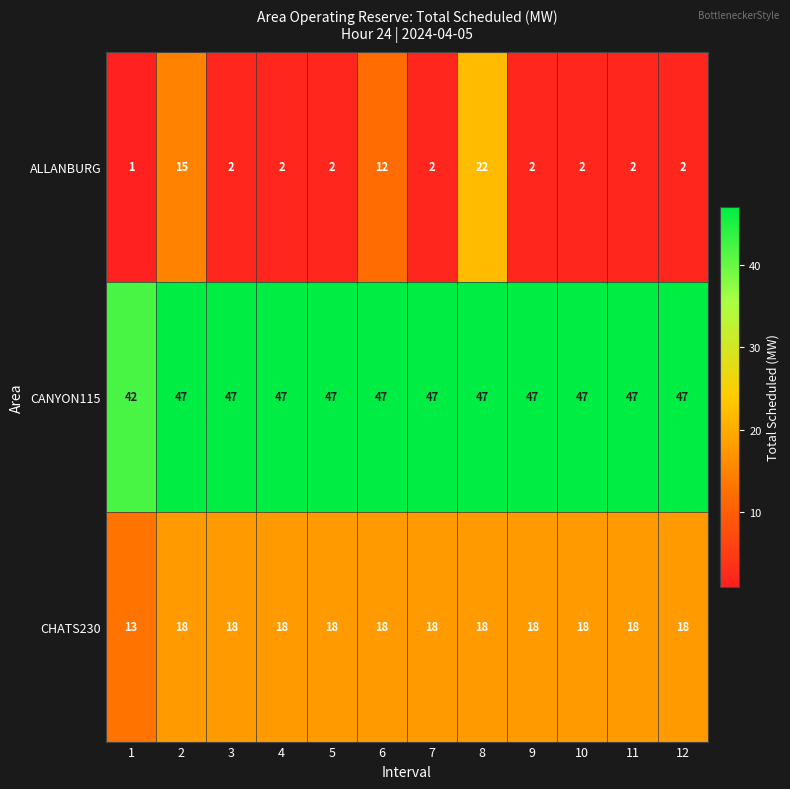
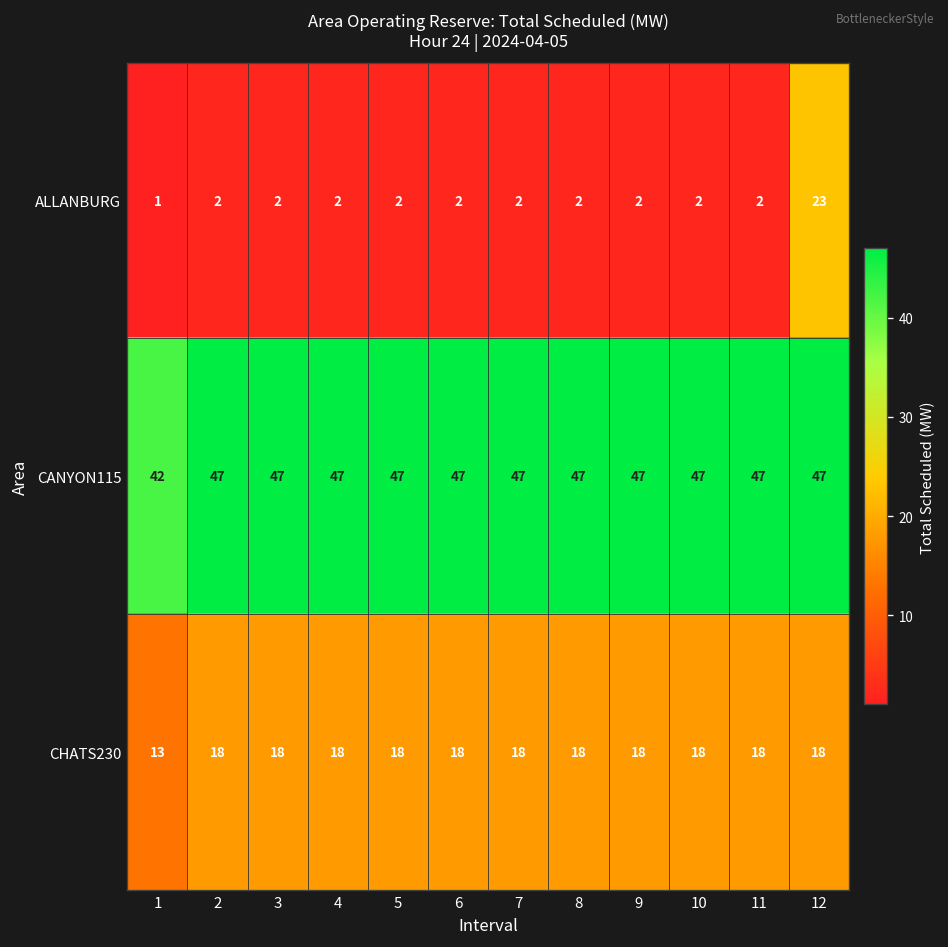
  {
    "ALLANBURG": {
      "1": 1,
-     "2": 15,
+     "2": 2,
      "3": 2,
      "4": 2,
      "5": 2,
-     "6": 12,
+     "6": 2,
      "7": 2,
-     "8": 22,
+     "8": 2,
      "9": 2,
      "10": 2,
      "11": 2,
-     "12": 2
+     "12": 23
    },
    "CANYON115": {
      "1": 42,
      "2": 47,
      "3": 47,
      "4": 47,
      "5": 47,
      "6": 47,
      "7": 47,
      "8": 47,
      "9": 47,
      "10": 47,
      "11": 47,
      "12": 47
    },
    "CHATS230": {
      "1": 13,
      "2": 18,
      "3": 18,
      "4": 18,
      "5": 18,
      "6": 18,
      "7": 18,
      "8": 18,
      "9": 18,
      "10": 18,
      "11": 18,
      "12": 18
    }
  }
